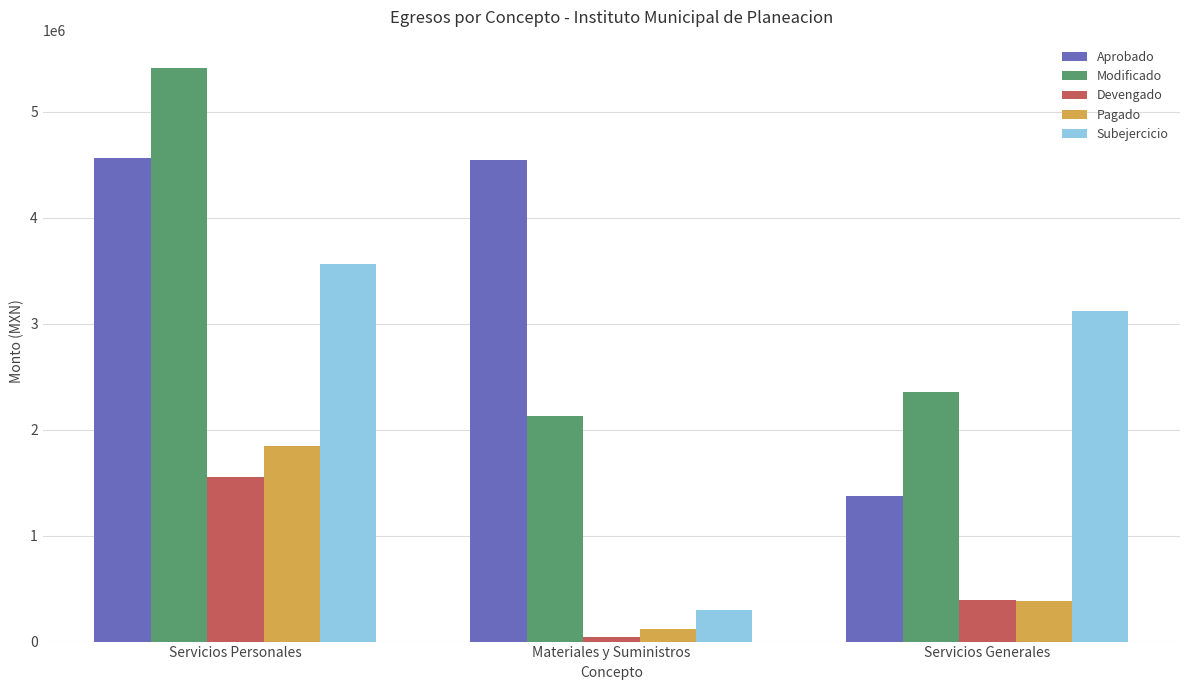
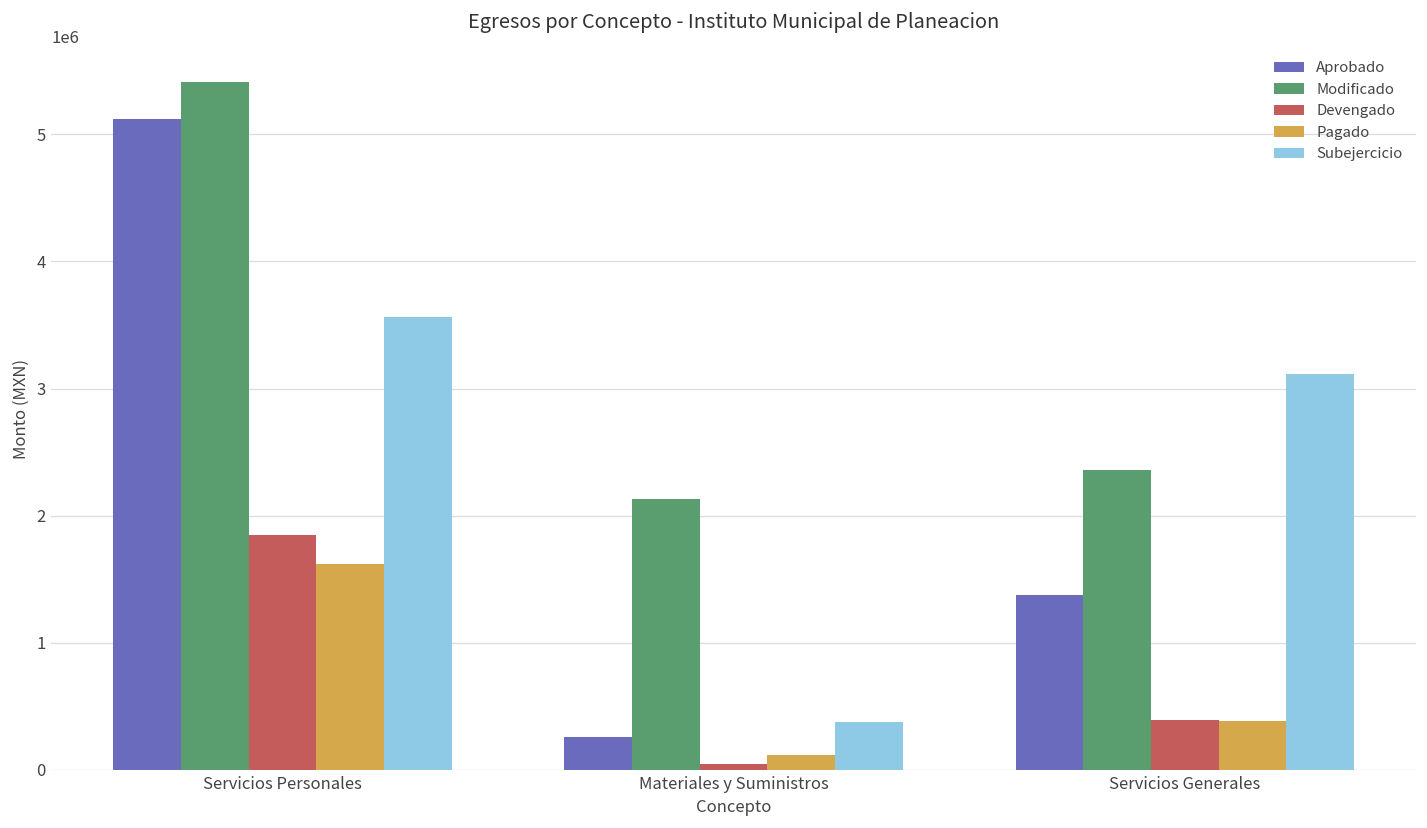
  {
    "Aprobado": {
-     "Servicios Personales": 4570000,
-     "Materiales y Suministros": 4550000,
+     "Servicios Personales": 5120000,
+     "Materiales y Suministros": 260000,
      "Servicios Generales": 1380000
    },
    "Modificado": {
      "Servicios Personales": 5410000,
      "Materiales y Suministros": 2130000,
      "Servicios Generales": 2360000
    },
    "Devengado": {
-     "Servicios Personales": 1550000,
+     "Servicios Personales": 1850000,
      "Materiales y Suministros": 40000,
      "Servicios Generales": 400000
    },
    "Pagado": {
-     "Servicios Personales": 1850000,
+     "Servicios Personales": 1620000,
      "Materiales y Suministros": 120000,
      "Servicios Generales": 390000
    },
    "Subejercicio": {
      "Servicios Personales": 3560000,
-     "Materiales y Suministros": 290000,
+     "Materiales y Suministros": 380000,
      "Servicios Generales": 3120000
    }
  }
